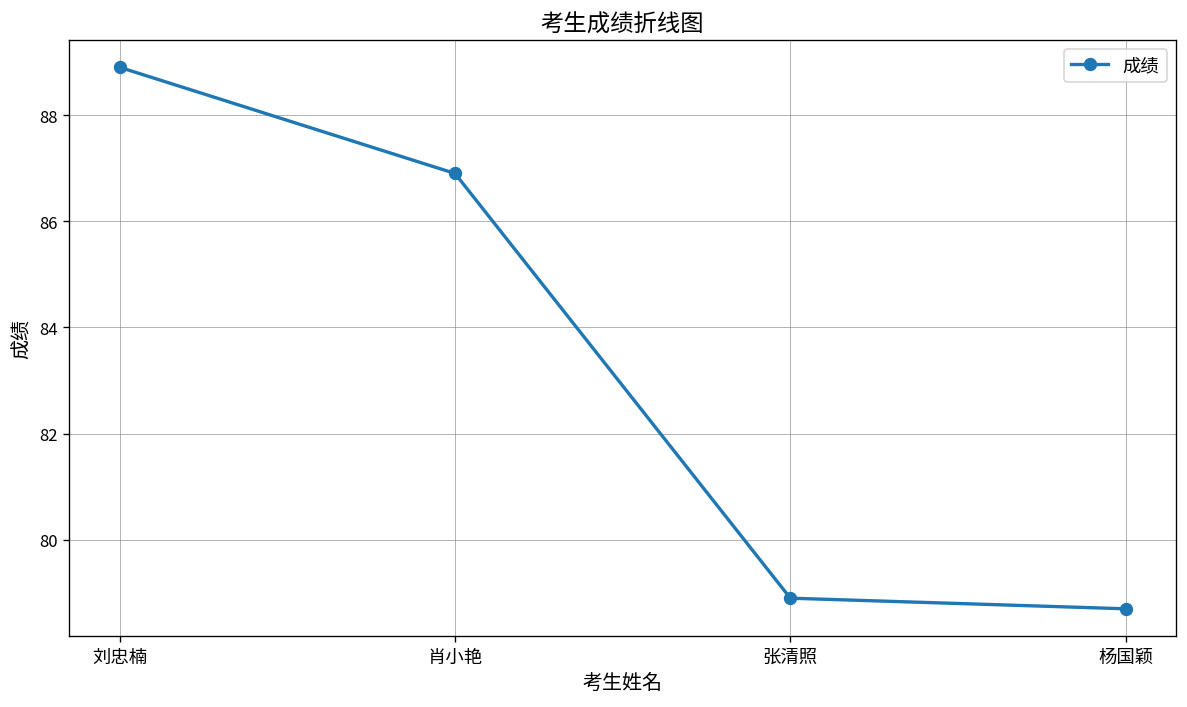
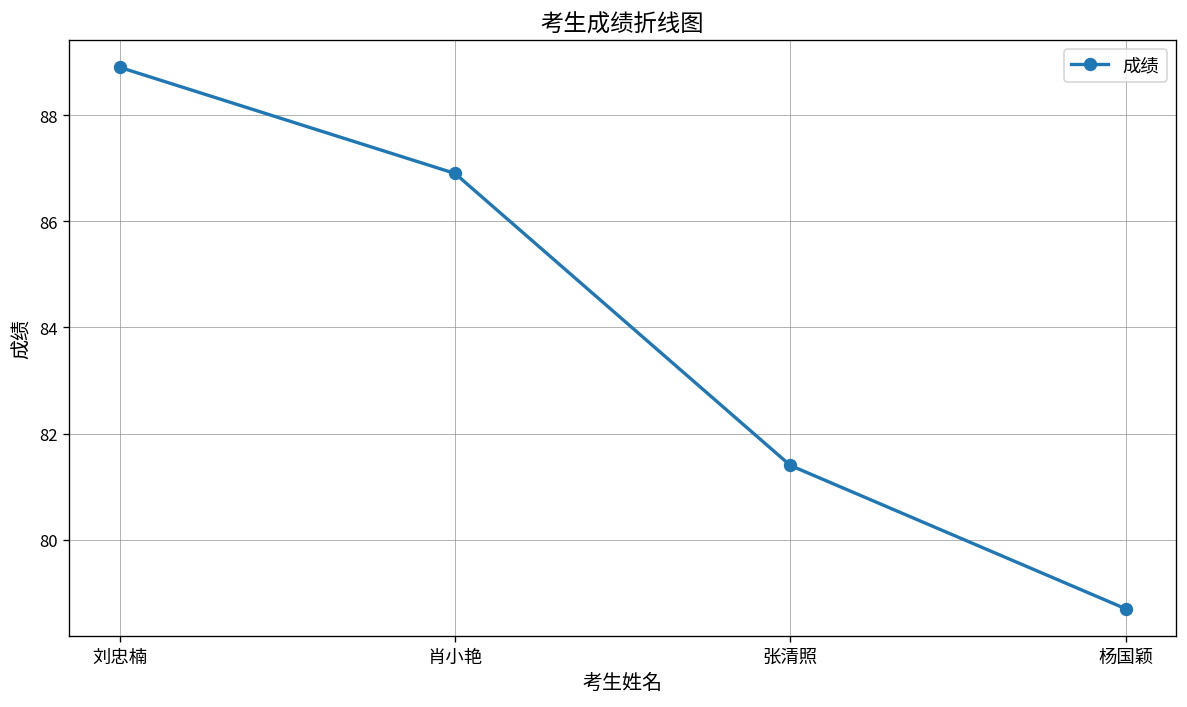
  {
    "刘忠楠": 88.9,
    "肖小艳": 86.9,
-   "张清照": 78.9,
+   "张清照": 81.4,
    "杨国颖": 78.7
  }
